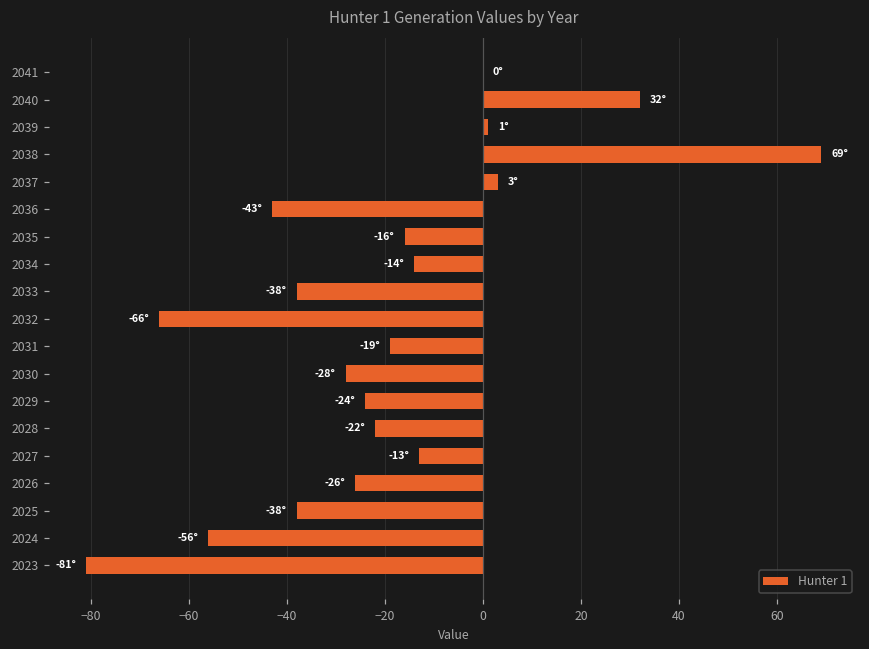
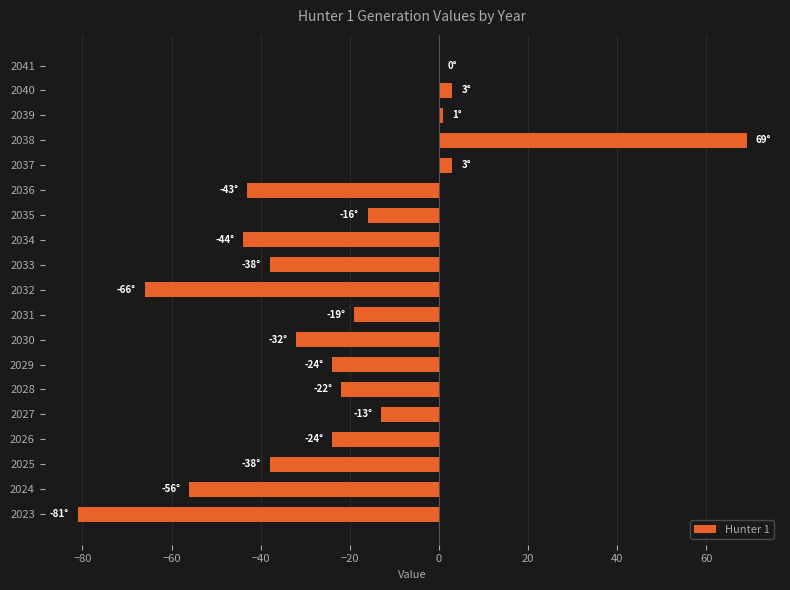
  {
    "2041": "0°",
-   "2040": "32°",
+   "2040": "3°",
    "2039": "1°",
    "2038": "69°",
    "2037": "3°",
    "2036": "-43°",
    "2035": "-16°",
-   "2034": "-14°",
+   "2034": "-44°",
    "2033": "-38°",
    "2032": "-66°",
    "2031": "-19°",
-   "2030": "-28°",
+   "2030": "-32°",
    "2029": "-24°",
    "2028": "-22°",
    "2027": "-13°",
-   "2026": "-26°",
+   "2026": "-24°",
    "2025": "-38°",
    "2024": "-56°",
    "2023": "-81°"
  }
